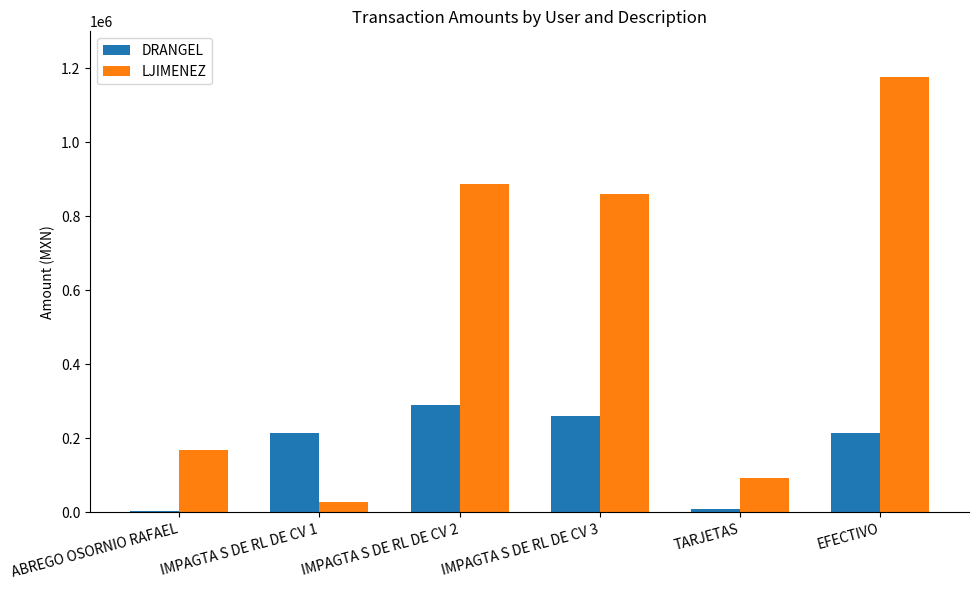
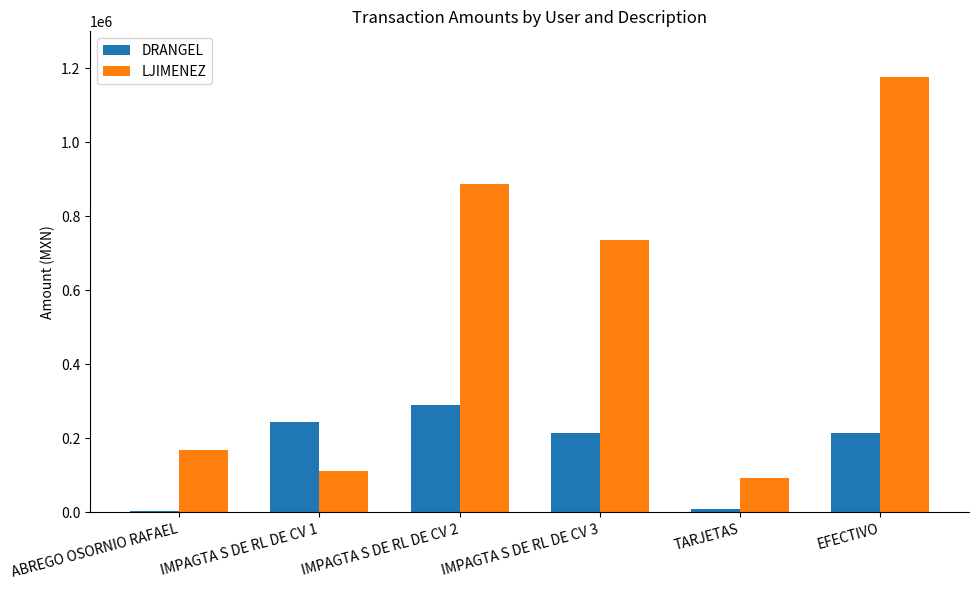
  {
    "DRANGEL": {
-     "IMPAGTA S DE RL DE CV 1": 220000,
+     "IMPAGTA S DE RL DE CV 1": 240000,
      "IMPAGTA S DE RL DE CV 2": 290000,
-     "IMPAGTA S DE RL DE CV 3": 260000,
+     "IMPAGTA S DE RL DE CV 3": 220000,
      "TARJETAS": 10000,
      "EFECTIVO": 210000
    },
    "LJIMENEZ": {
      "ABREGO OSORNIO RAFAEL": 170000,
-     "IMPAGTA S DE RL DE CV 1": 30000,
+     "IMPAGTA S DE RL DE CV 1": 110000,
      "IMPAGTA S DE RL DE CV 2": 890000,
-     "IMPAGTA S DE RL DE CV 3": 860000,
+     "IMPAGTA S DE RL DE CV 3": 740000,
      "TARJETAS": 90000,
      "EFECTIVO": 1180000
    }
  }
